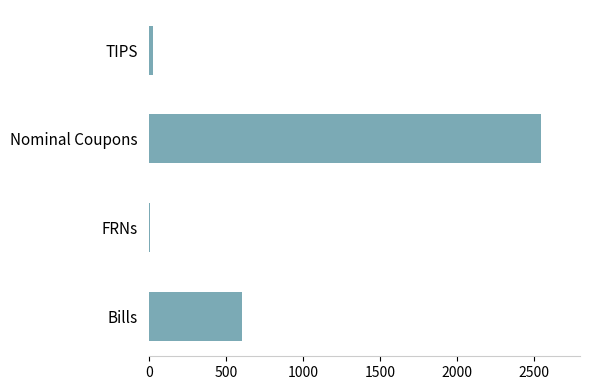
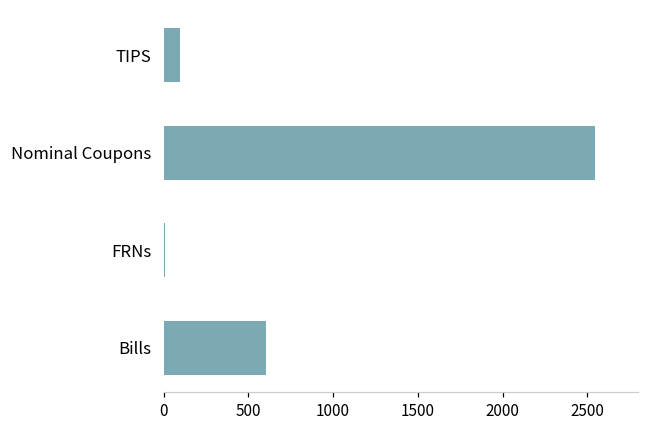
  {
-   "TIPS": 30,
+   "TIPS": 90,
    "Nominal Coupons": 2540,
    "Bills": 600
  }
